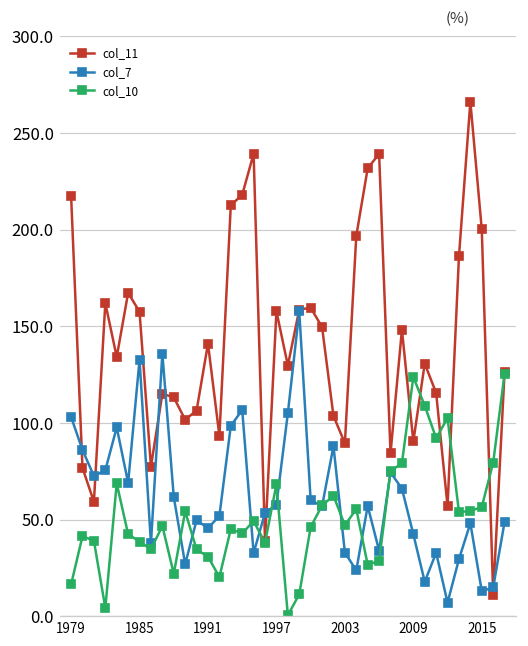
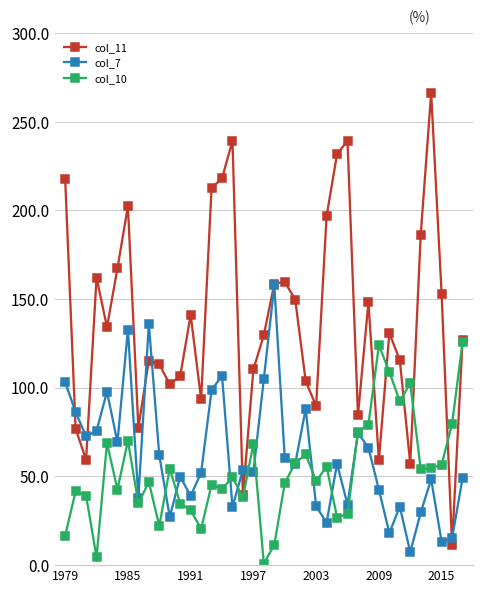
  {
    "col_11": {
      "1979": 218,
-     "1985": 158,
+     "1985": 202,
      "1991": 141,
-     "1997": 158,
+     "1997": 110,
      "2003": 90,
-     "2009": 90,
-     "2015": 200
+     "2009": 59,
+     "2015": 153
    },
    "col_7": {
      "1979": 103,
      "1985": 133,
-     "1991": 46,
-     "1997": 58,
+     "1991": 39,
+     "1997": 52,
      "2003": 33,
      "2009": 42,
      "2015": 13
    },
    "col_10": {
      "1979": 16,
-     "1985": 39,
+     "1985": 70,
      "1991": 31,
      "1997": 68,
      "2003": 47,
      "2009": 124,
      "2015": 57
    }
  }
